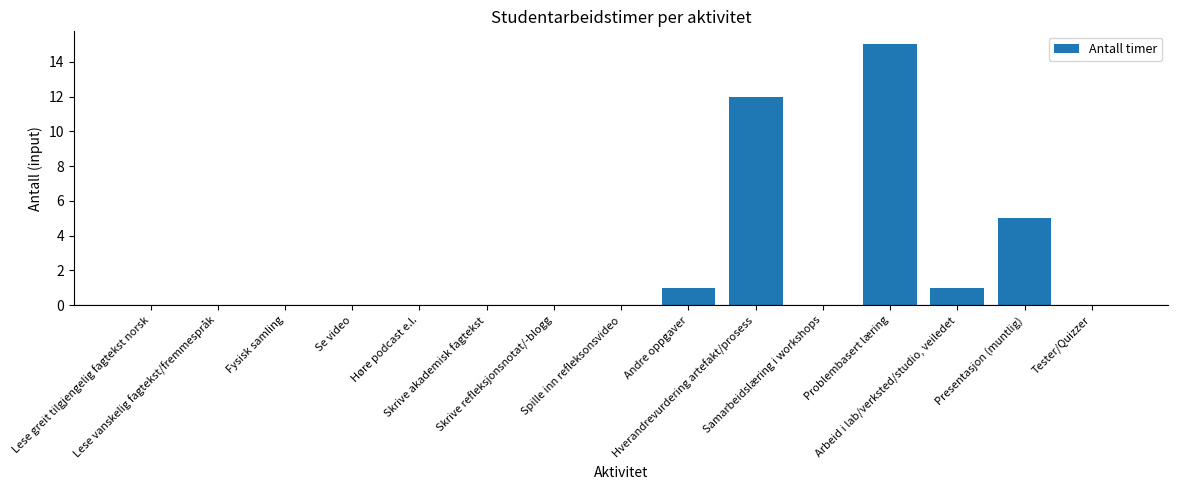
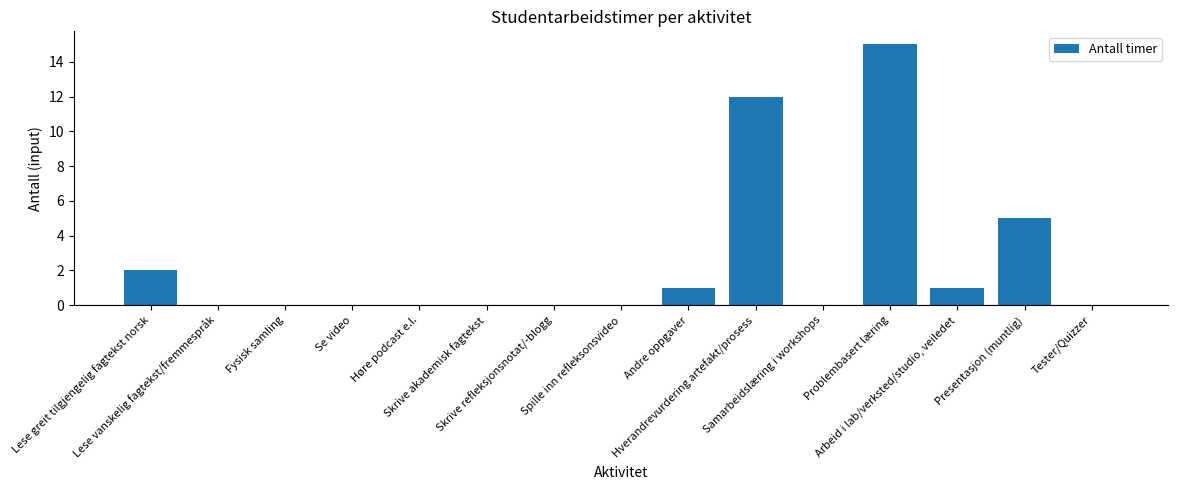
  {
-   "Lese greit tilgjengelig fagtekst norsk": 0,
+   "Lese greit tilgjengelig fagtekst norsk": 2,
    "Lese vanskelig fagtekst/fremmespråk": 0,
    "Fysisk samling": 0,
    "Se video": 0,
    "Høre podcast e.l.": 0,
    "Skrive akademisk fagtekst": 0,
    "Skrive refleksjonsnotat/-blogg": 0,
    "Spille inn refleksonsvideo": 0,
    "Andre oppgaver": 1,
    "Hverandrevurdering artefakt/prosess": 12,
    "Samarbeidslæring i workshops": 0,
    "Problembasert læring": 15,
    "Arbeid i lab/verksted/studio, veiledet": 1,
    "Presentasjon (muntlig)": 5,
    "Tester/Quizzer": 0
  }
